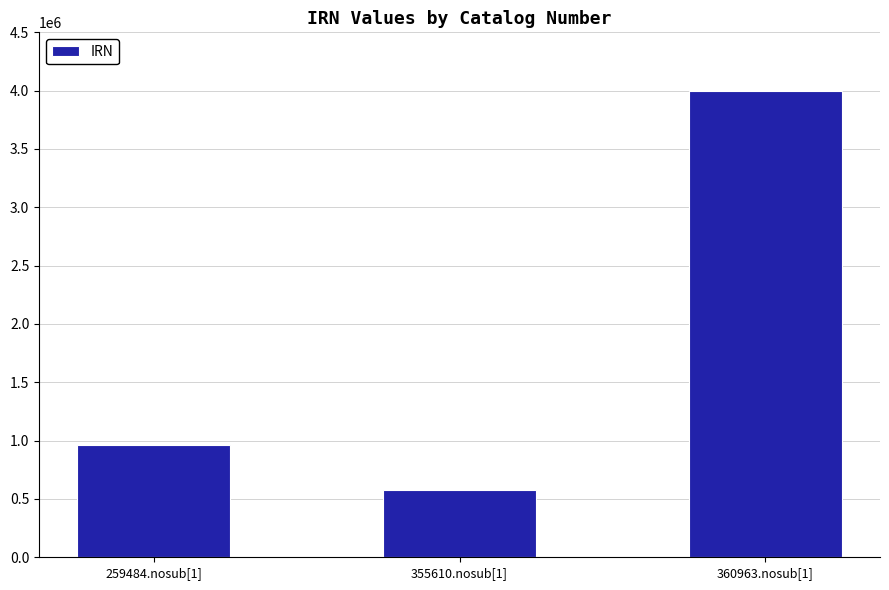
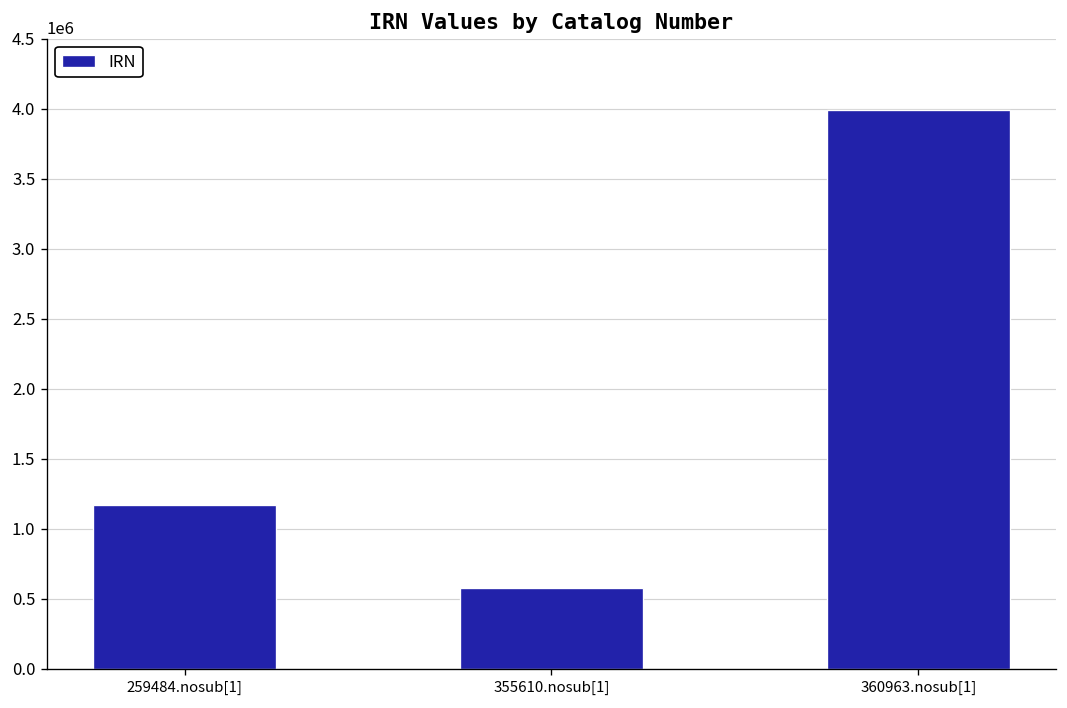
  {
-   "259484.nosub[1]": 960000,
+   "259484.nosub[1]": 1170000,
    "355610.nosub[1]": 580000,
    "360963.nosub[1]": 3990000
  }
